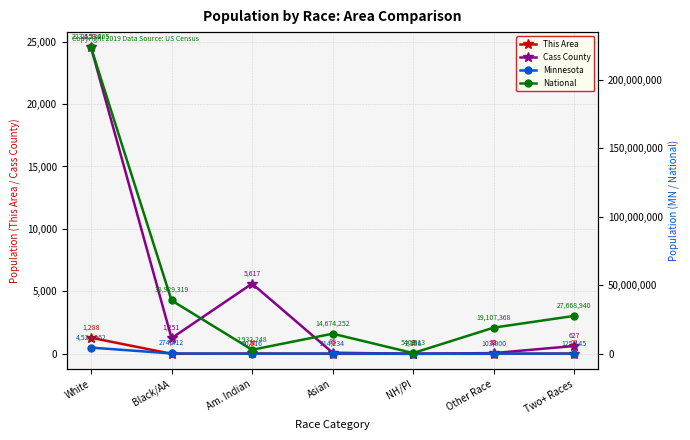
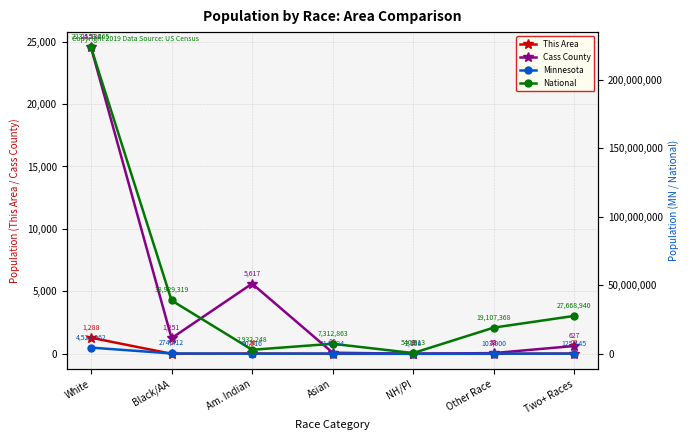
  {
    "This Area": {
      "White": "1,288"
    },
    "Cass County": {
      "Black/AA": "1,251",
      "Am. Indian": "5,617",
      "Two+ Races": "627"
    },
    "National": {
      "Black/AA": "38,929,319",
-     "Asian": "14,674,252",
+     "Asian": "7,312,863",
      "Other Race": "19,107,368",
      "Two+ Races": "27,668,940"
    }
  }
